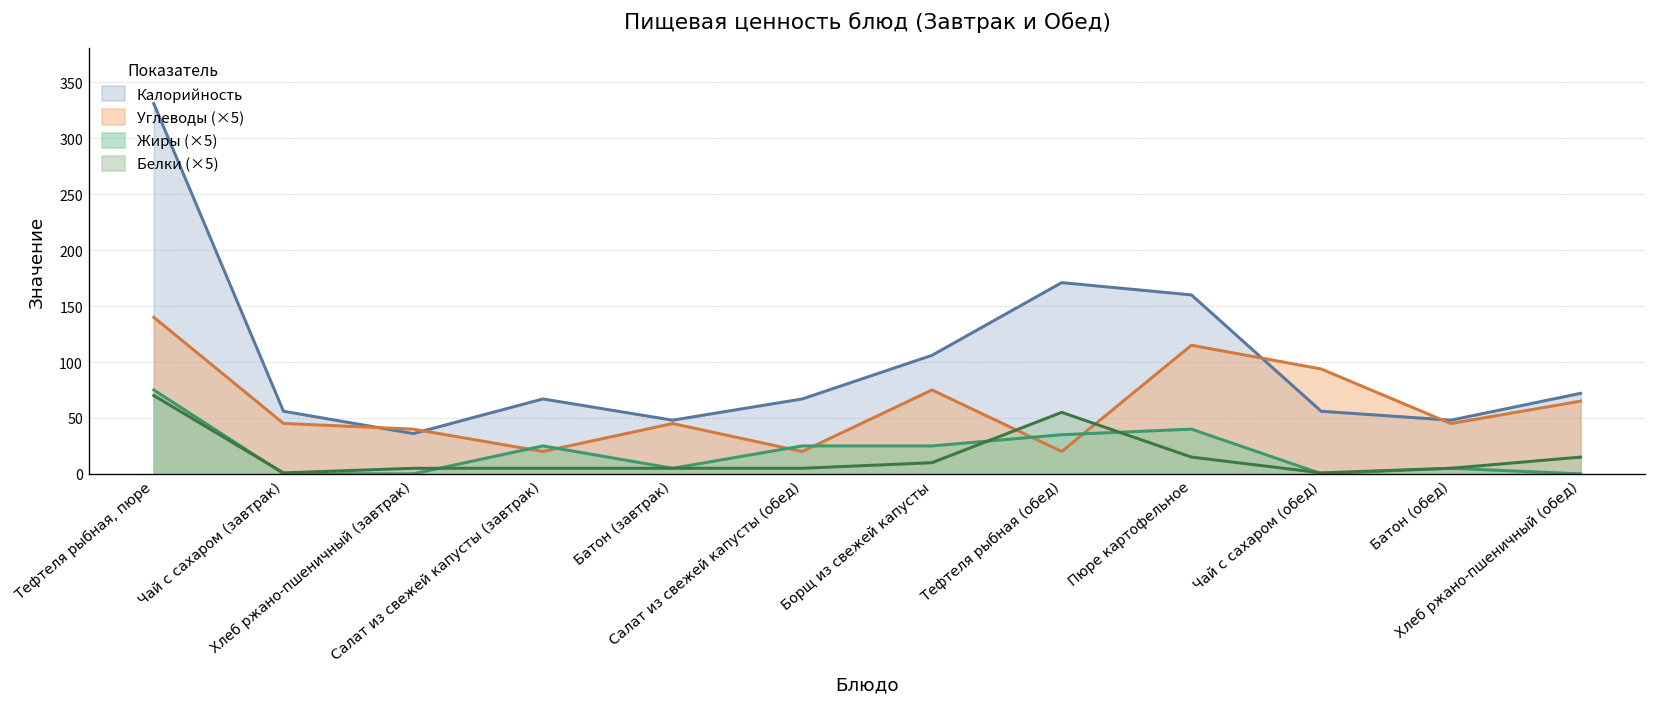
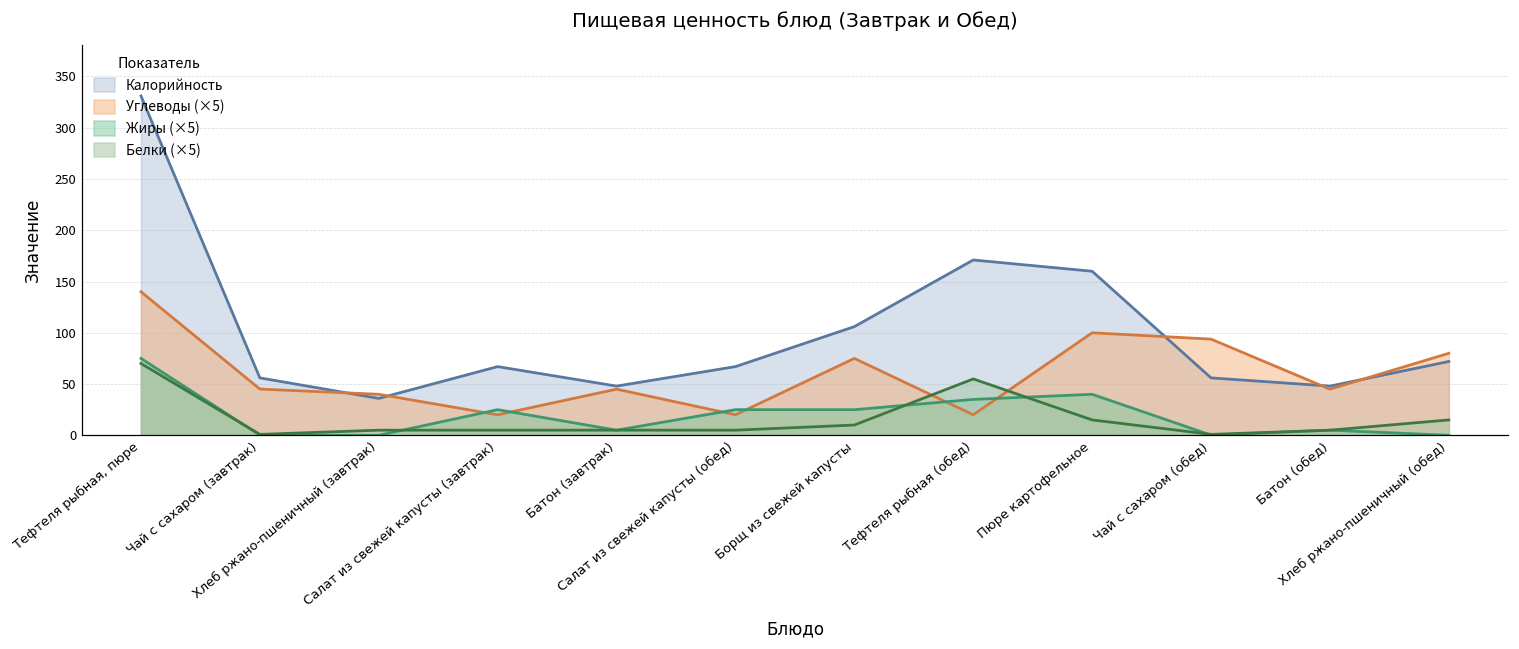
  {
    "Углеводы (×5)": {
      "Тефтеля рыбная, пюре": 140,
      "Чай с сахаром (завтрак)": 50,
      "Хлеб ржано-пшеничный (завтрак)": 40,
      "Салат из свежей капусты (завтрак)": 20,
      "Батон (завтрак)": 50,
      "Салат из свежей капусты (обед)": 20,
      "Борщ из свежей капусты": 80,
      "Тефтеля рыбная (обед)": 20,
-     "Пюре картофельное": 120,
+     "Пюре картофельное": 100,
      "Чай с сахаром (обед)": 90,
      "Батон (обед)": 50,
-     "Хлеб ржано-пшеничный (обед)": 70
+     "Хлеб ржано-пшеничный (обед)": 80
    }
  }
